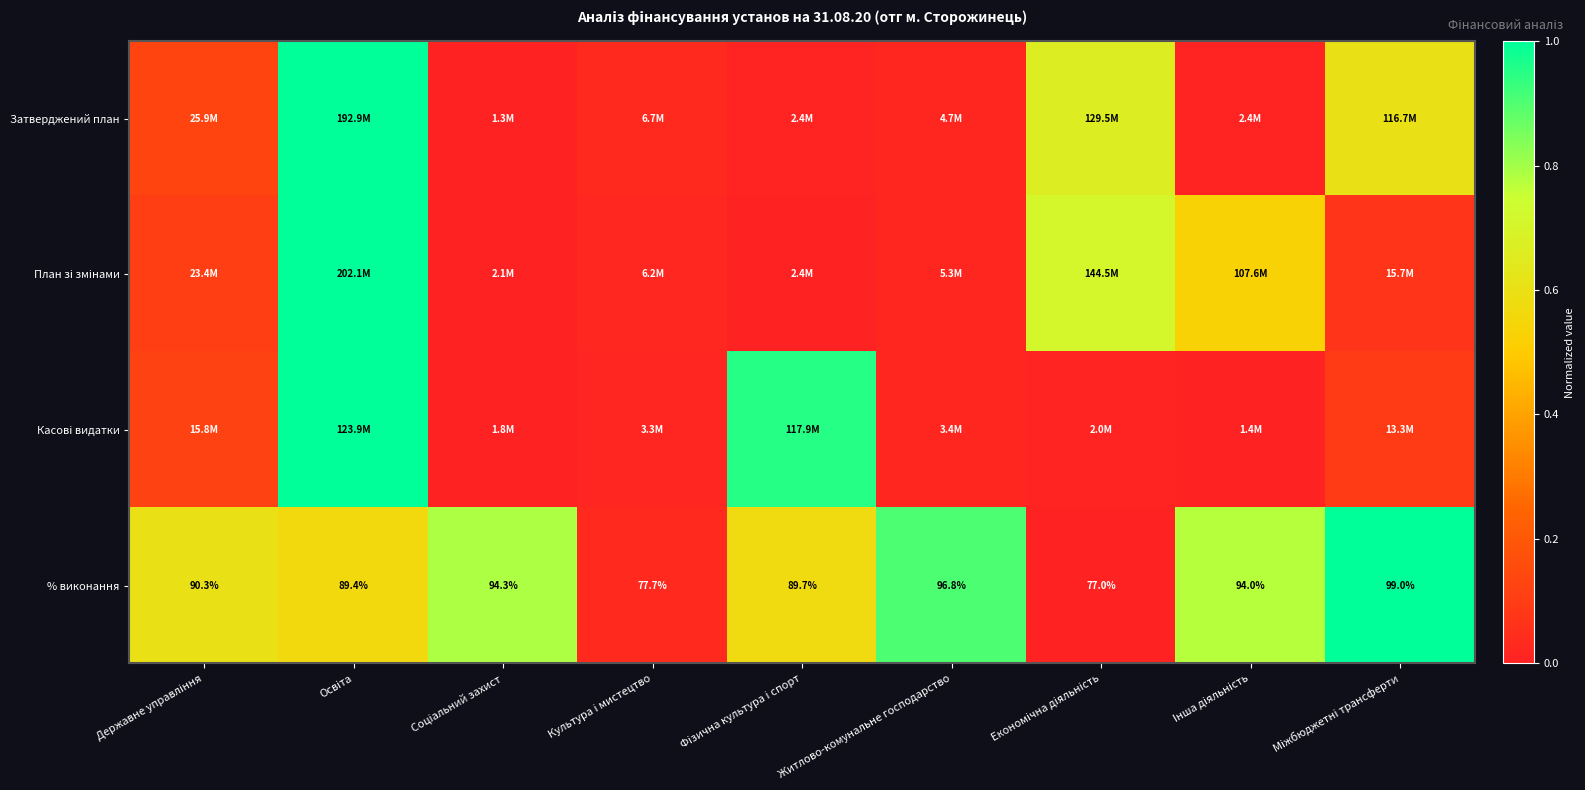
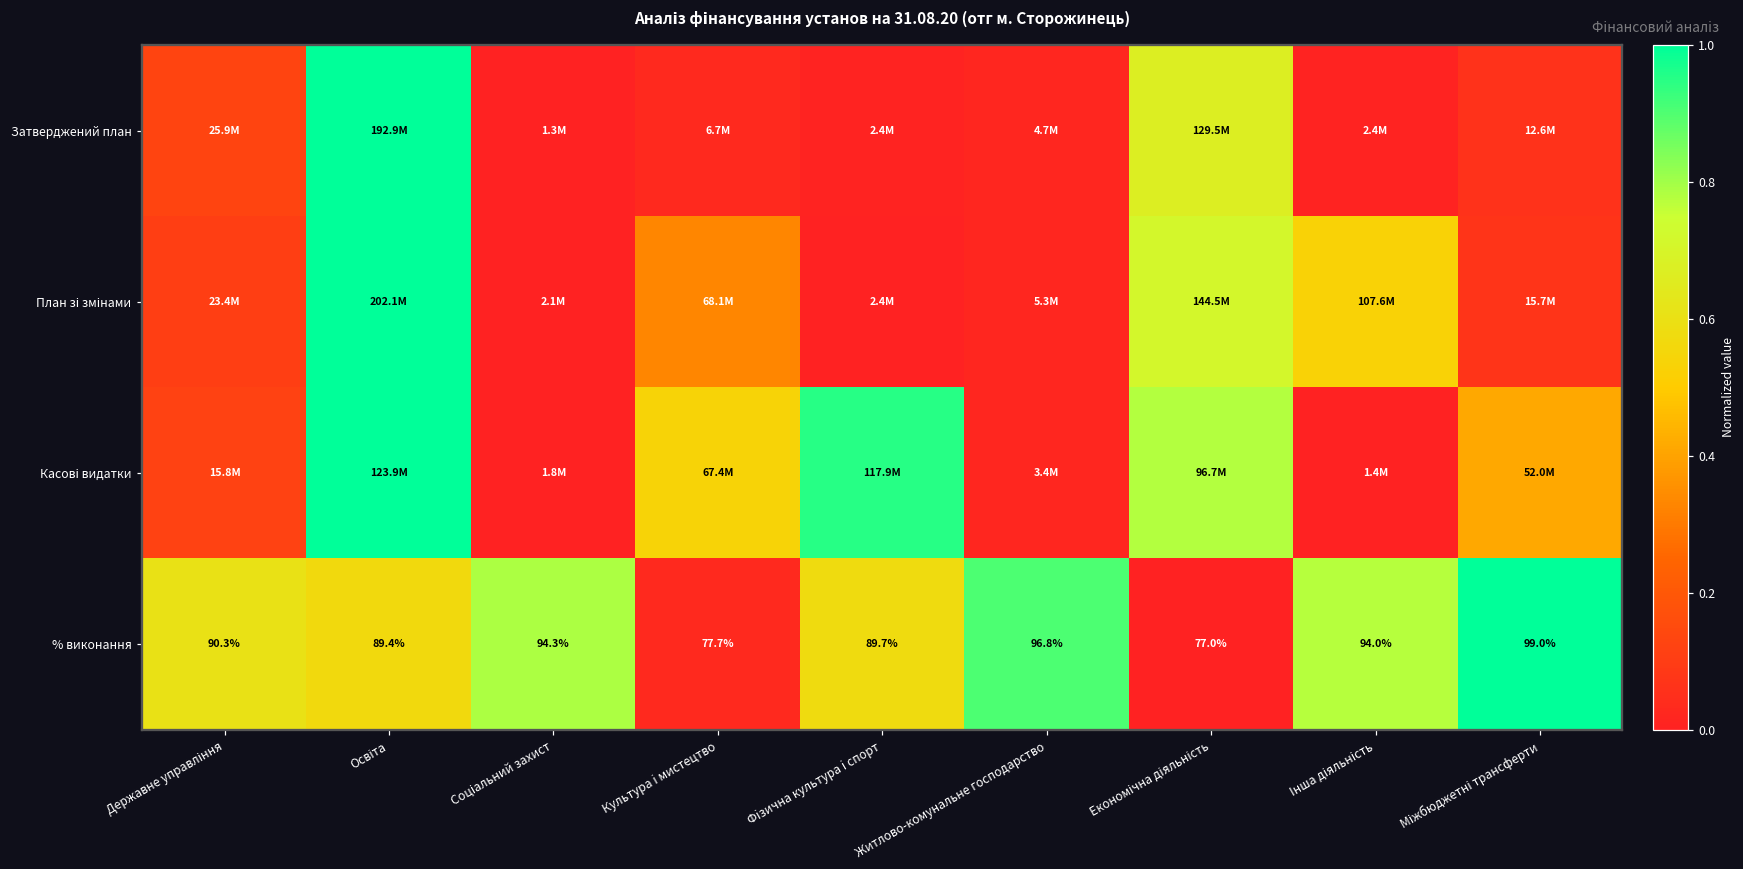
  {
    "Затверджений план": {
      "Державне управління": "25.9M",
      "Освіта": "192.9M",
      "Соціальний захист": "1.3M",
      "Культура i мистецтво": "6.7M",
      "Фiзична культура i спорт": "2.4M",
      "Житлово-комунальне господарство": "4.7M",
      "Економічна діяльність": "129.5M",
      "Інша діяльність": "2.4M",
-     "Міжбюджетні трансферти": "116.7M"
+     "Міжбюджетні трансферти": "12.6M"
    },
    "План зі змінами": {
      "Державне управління": "23.4M",
      "Освіта": "202.1M",
      "Соціальний захист": "2.1M",
-     "Культура i мистецтво": "6.2M",
+     "Культура i мистецтво": "68.1M",
      "Фiзична культура i спорт": "2.4M",
      "Житлово-комунальне господарство": "5.3M",
      "Економічна діяльність": "144.5M",
      "Інша діяльність": "107.6M",
      "Міжбюджетні трансферти": "15.7M"
    },
    "Касові видатки": {
      "Державне управління": "15.8M",
      "Освіта": "123.9M",
      "Соціальний захист": "1.8M",
-     "Культура i мистецтво": "3.3M",
+     "Культура i мистецтво": "67.4M",
      "Фiзична культура i спорт": "117.9M",
      "Житлово-комунальне господарство": "3.4M",
-     "Економічна діяльність": "2.0M",
+     "Економічна діяльність": "96.7M",
      "Інша діяльність": "1.4M",
-     "Міжбюджетні трансферти": "13.3M"
+     "Міжбюджетні трансферти": "52.0M"
    },
    "% виконання": {
      "Державне управління": "90.3%",
      "Освіта": "89.4%",
      "Соціальний захист": "94.3%",
      "Культура i мистецтво": "77.7%",
      "Фiзична культура i спорт": "89.7%",
      "Житлово-комунальне господарство": "96.8%",
      "Економічна діяльність": "77.0%",
      "Інша діяльність": "94.0%",
      "Міжбюджетні трансферти": "99.0%"
    }
  }
